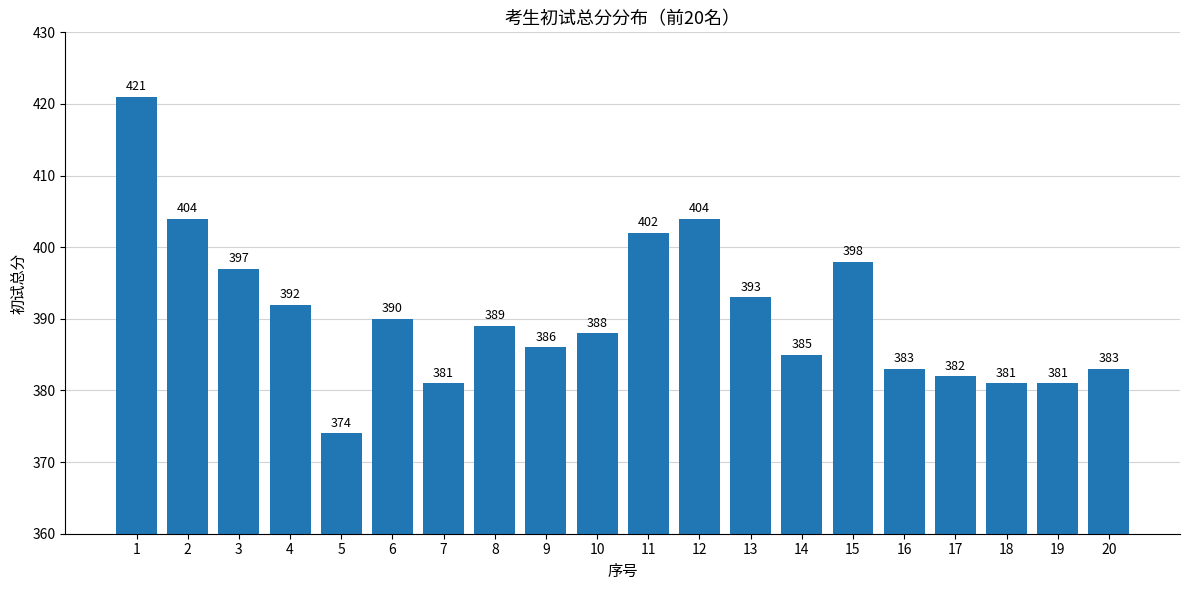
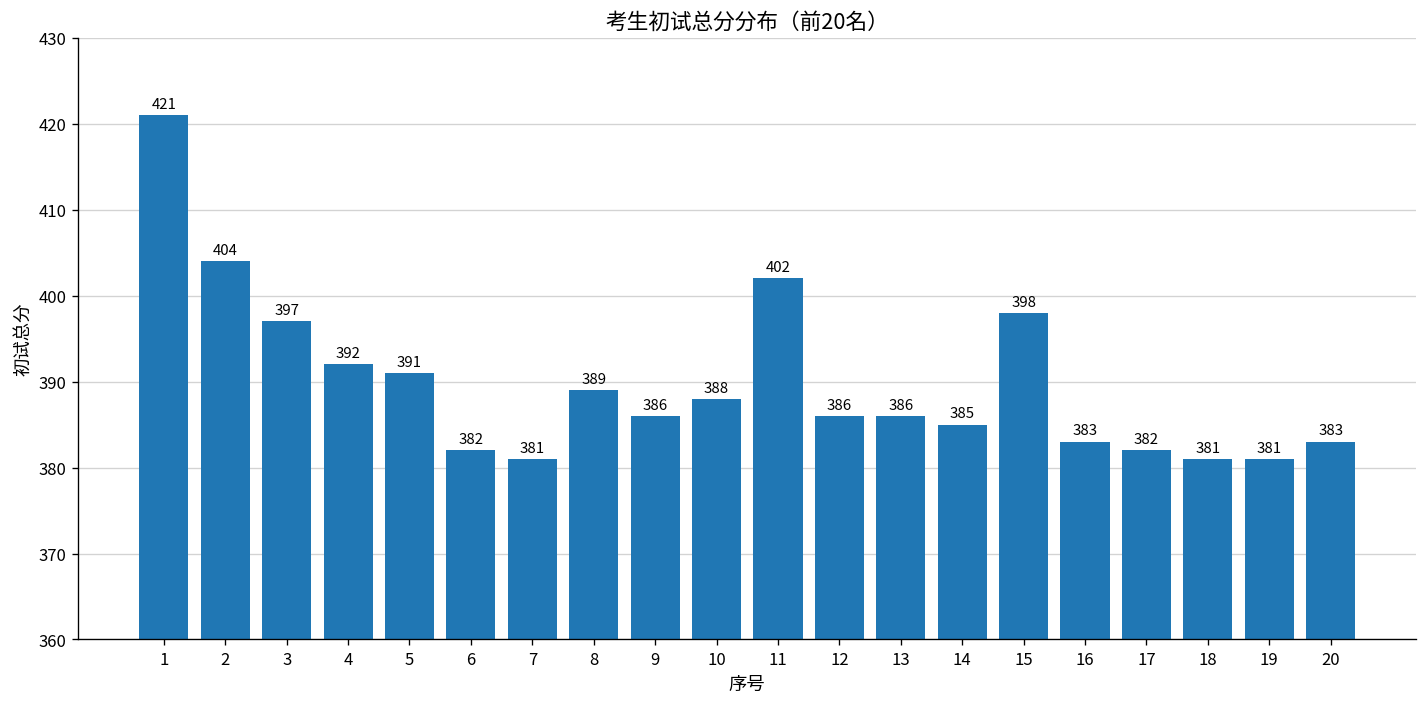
  {
    "1": 421,
    "2": 404,
    "3": 397,
    "4": 392,
-   "5": 374,
-   "6": 390,
+   "5": 391,
+   "6": 382,
    "7": 381,
    "8": 389,
    "9": 386,
    "10": 388,
    "11": 402,
-   "12": 404,
-   "13": 393,
+   "12": 386,
+   "13": 386,
    "14": 385,
    "15": 398,
    "16": 383,
    "17": 382,
    "18": 381,
    "19": 381,
    "20": 383
  }
